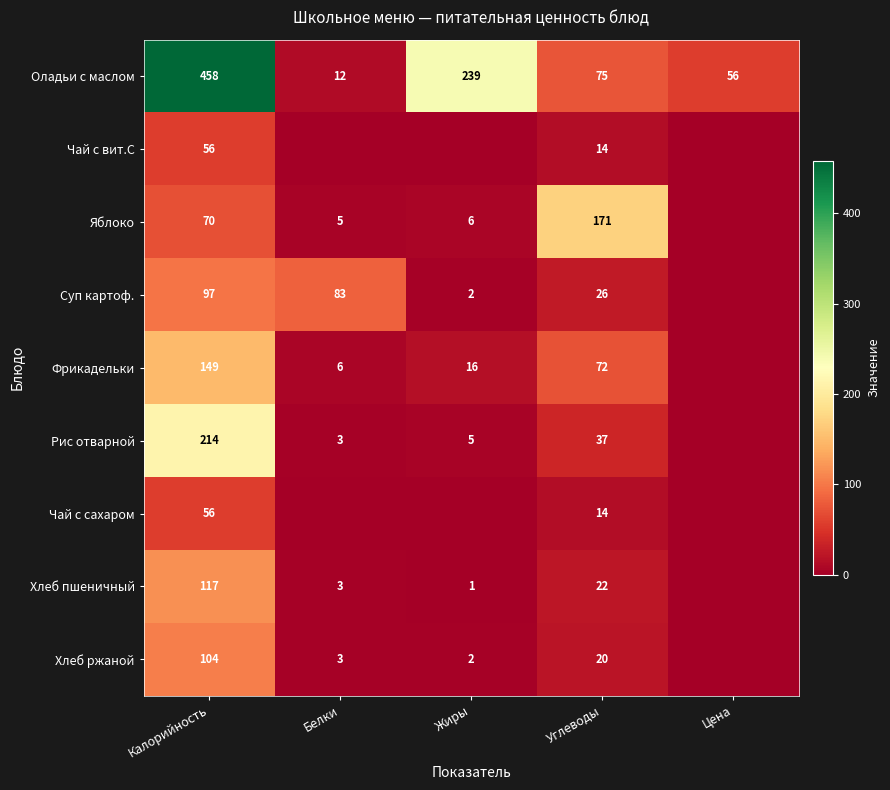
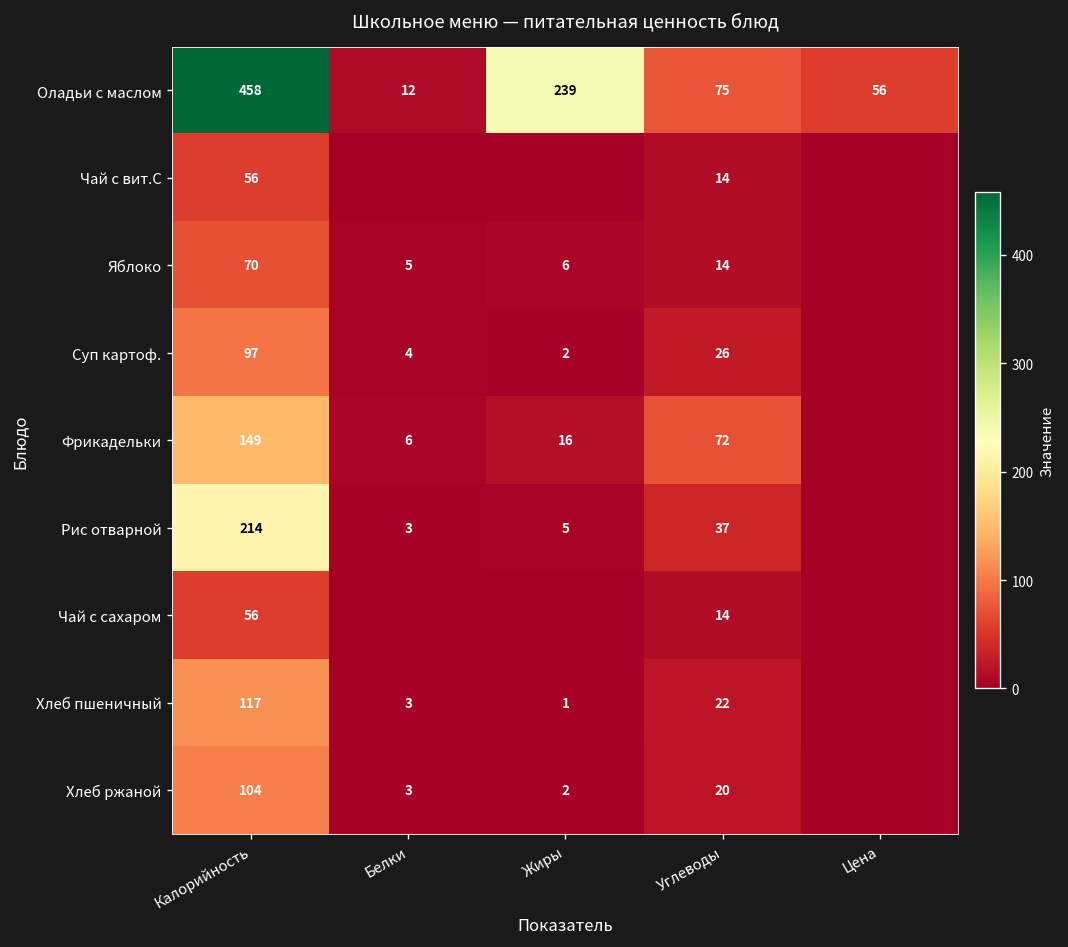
  {
    "Оладьи с маслом": {
      "Калорийность": 458,
      "Белки": 12,
      "Жиры": 239,
      "Углеводы": 75,
      "Цена": 56
    },
    "Чай с вит.С": {
      "Калорийность": 56,
      "Углеводы": 14
    },
    "Яблоко": {
      "Калорийность": 70,
      "Белки": 5,
      "Жиры": 6,
-     "Углеводы": 171
+     "Углеводы": 14
    },
    "Суп картоф.": {
      "Калорийность": 97,
-     "Белки": 83,
+     "Белки": 4,
      "Жиры": 2,
      "Углеводы": 26
    },
    "Фрикадельки": {
      "Калорийность": 149,
      "Белки": 6,
      "Жиры": 16,
      "Углеводы": 72
    },
    "Рис отварной": {
      "Калорийность": 214,
      "Белки": 3,
      "Жиры": 5,
      "Углеводы": 37
    },
    "Чай с сахаром": {
      "Калорийность": 56,
      "Углеводы": 14
    },
    "Хлеб пшеничный": {
      "Калорийность": 117,
      "Белки": 3,
      "Жиры": 1,
      "Углеводы": 22
    },
    "Хлеб ржаной": {
      "Калорийность": 104,
      "Белки": 3,
      "Жиры": 2,
      "Углеводы": 20
    }
  }
